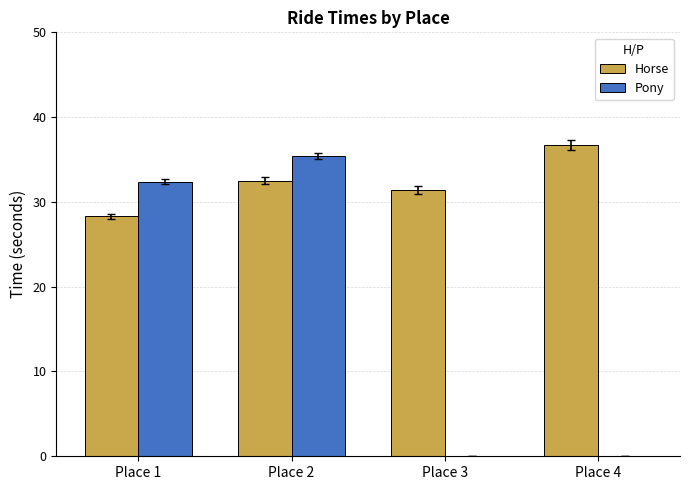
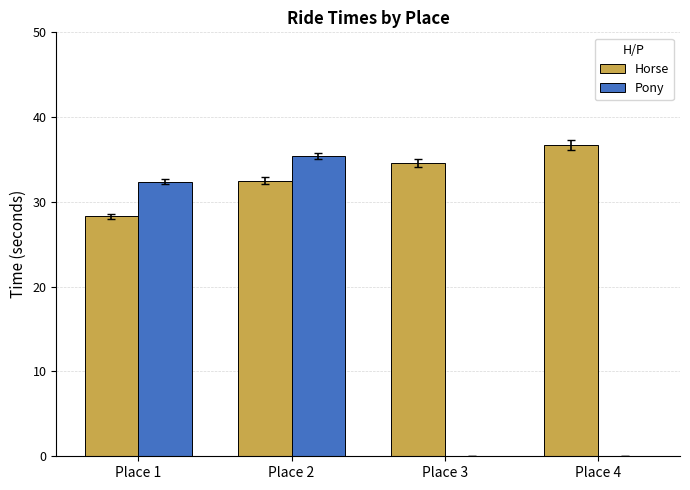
  {
    "Horse": {
      "Place 1": 28,
      "Place 2": 32,
-     "Place 3": 31,
+     "Place 3": 35,
      "Place 4": 37
    }
  }
